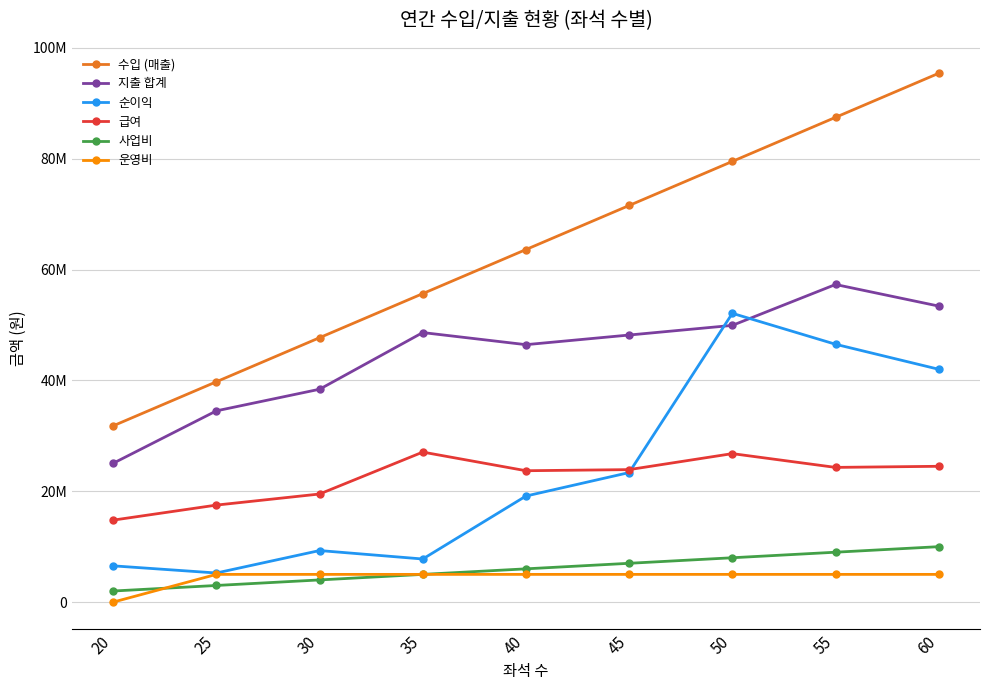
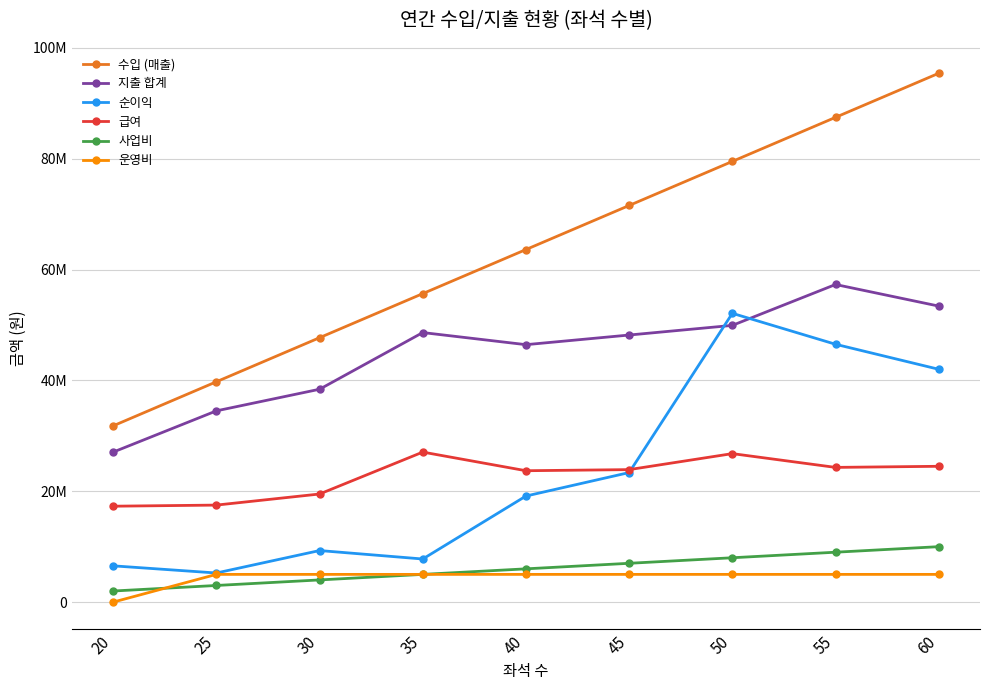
  {
    "지출 합계": {
-     "20": 25000000,
+     "20": 27000000,
      "25": 35000000,
      "30": 38000000,
      "35": 49000000,
      "40": 46000000,
      "45": 48000000,
      "50": 50000000,
      "55": 57000000,
      "60": 53000000
    },
    "순이익": {
      "20": 7000000,
      "30": 9000000,
      "35": 8000000,
      "40": 19000000,
      "45": 23000000,
      "50": 52000000,
      "55": 47000000,
      "60": 42000000
    },
    "급여": {
-     "20": 15000000,
+     "20": 17000000,
      "25": 18000000,
      "30": 20000000,
      "35": 27000000,
      "40": 24000000,
      "45": 24000000,
      "50": 27000000,
      "55": 24000000,
      "60": 25000000
    },
    "사업비": {
      "20": 2000000,
      "25": 3000000,
      "30": 4000000,
      "40": 6000000,
      "45": 7000000,
      "50": 8000000,
      "55": 9000000,
      "60": 10000000
    }
  }
